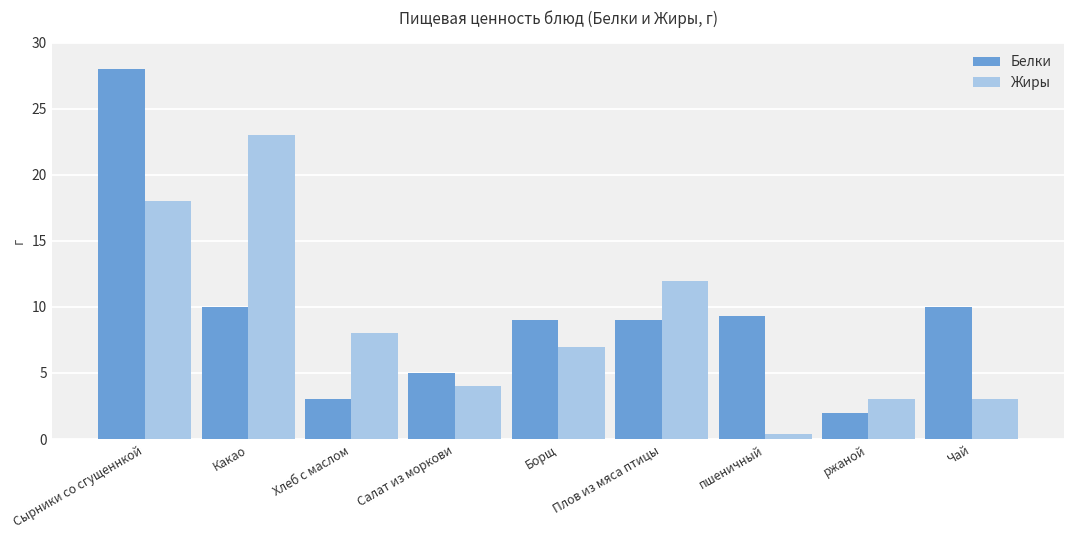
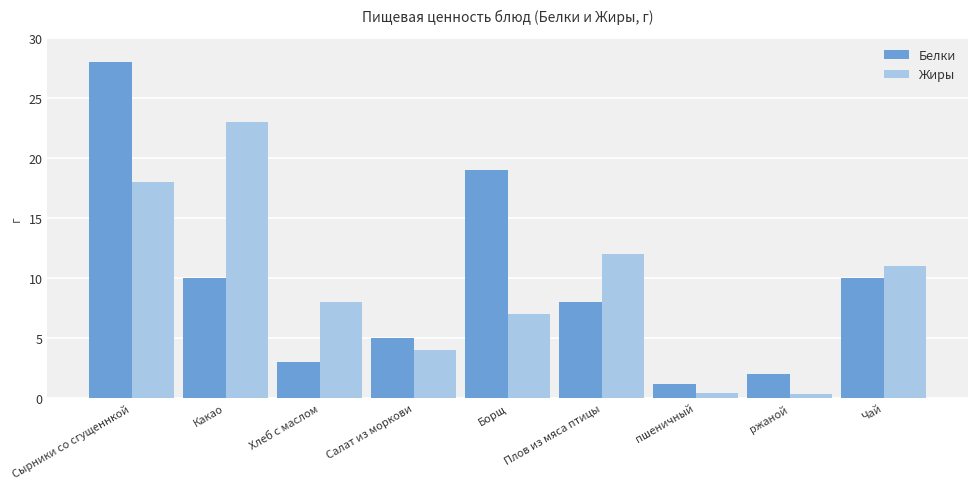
  {
    "Белки": {
      "Сырники со сгущеннкой": 28.0,
      "Какао": 10.0,
      "Хлеб с маслом": 3.0,
      "Салат из моркови": 5.0,
-     "Борщ": 9,
-     "Плов из мяса птицы": 9,
-     "пшеничный": 9.3,
+     "Борщ": 19,
+     "Плов из мяса птицы": 8,
+     "пшеничный": 1.2,
      "ржаной": 2.0,
      "Чай": 10.0
    },
    "Жиры": {
      "Сырники со сгущеннкой": 18.0,
      "Какао": 23.0,
      "Хлеб с маслом": 8.0,
      "Салат из моркови": 4.0,
      "Борщ": 7.0,
      "Плов из мяса птицы": 12.0,
      "пшеничный": 0.4,
-     "ржаной": 3.0,
-     "Чай": 3
+     "ржаной": 0.4,
+     "Чай": 11
    }
  }
